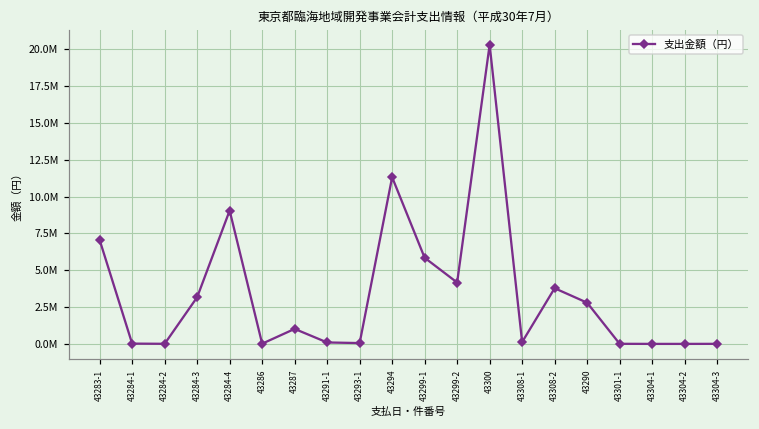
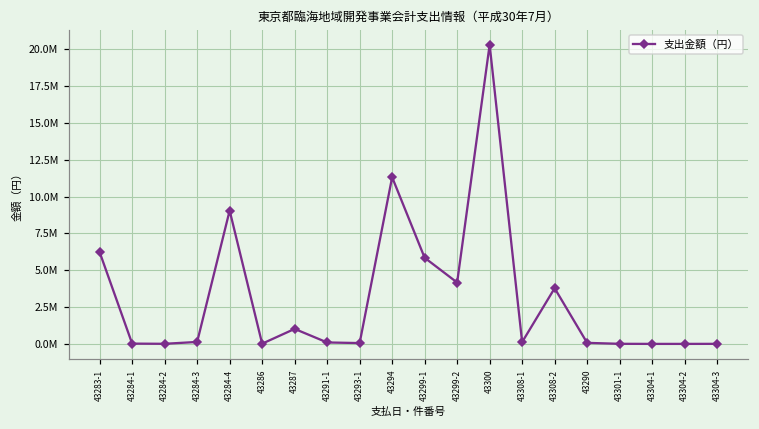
  {
-   "43283-1": 7100000,
+   "43283-1": 6200000,
    "43284-1": 0,
    "43284-2": 0,
-   "43284-3": 3200000,
+   "43284-3": 100000,
    "43284-4": 9000000,
    "43286": 0,
    "43287": 1000000,
    "43291-1": 100000,
    "43293-1": 100000,
    "43294": 11300000,
    "43299-1": 5800000,
    "43299-2": 4200000,
    "43300": 20300000,
    "43308-1": 100000,
    "43308-2": 3800000,
-   "43290": 2800000,
+   "43290": 100000,
    "43301-1": 0,
    "43304-1": 0,
    "43304-2": 0,
    "43304-3": 0
  }
